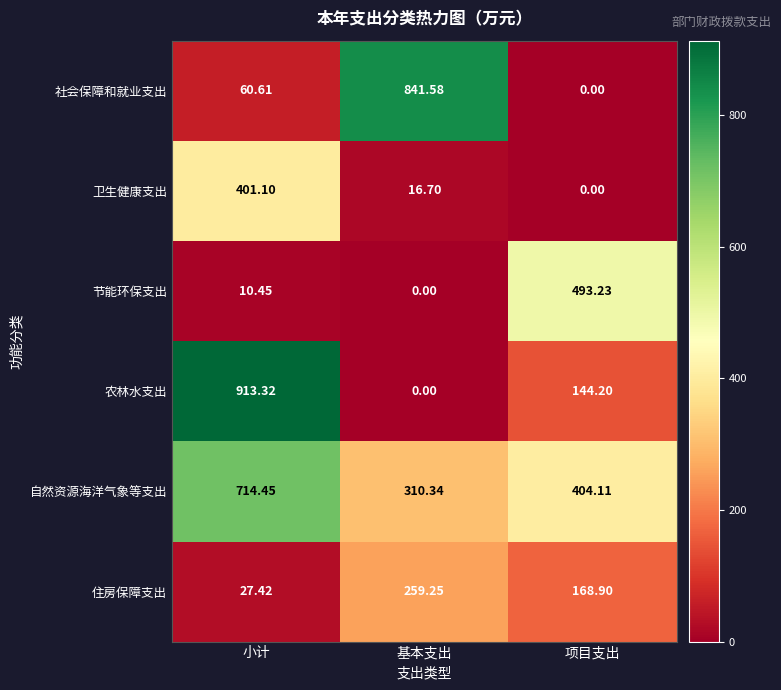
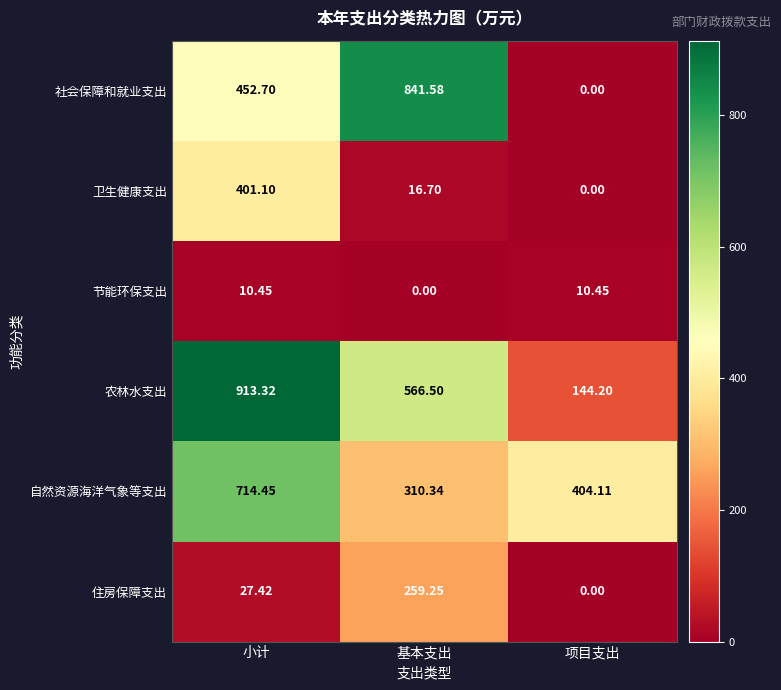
  {
    "社会保障和就业支出": {
-     "小计": 60.61,
+     "小计": 452.70,
      "基本支出": 841.58,
      "项目支出": 0.00
    },
    "卫生健康支出": {
      "小计": 401.10,
      "基本支出": 16.70,
      "项目支出": 0.00
    },
    "节能环保支出": {
      "小计": 10.45,
      "基本支出": 0.00,
-     "项目支出": 493.23
+     "项目支出": 10.45
    },
    "农林水支出": {
      "小计": 913.32,
-     "基本支出": 0.00,
+     "基本支出": 566.50,
      "项目支出": 144.20
    },
    "自然资源海洋气象等支出": {
      "小计": 714.45,
      "基本支出": 310.34,
      "项目支出": 404.11
    },
    "住房保障支出": {
      "小计": 27.42,
      "基本支出": 259.25,
-     "项目支出": 168.90
+     "项目支出": 0.00
    }
  }
